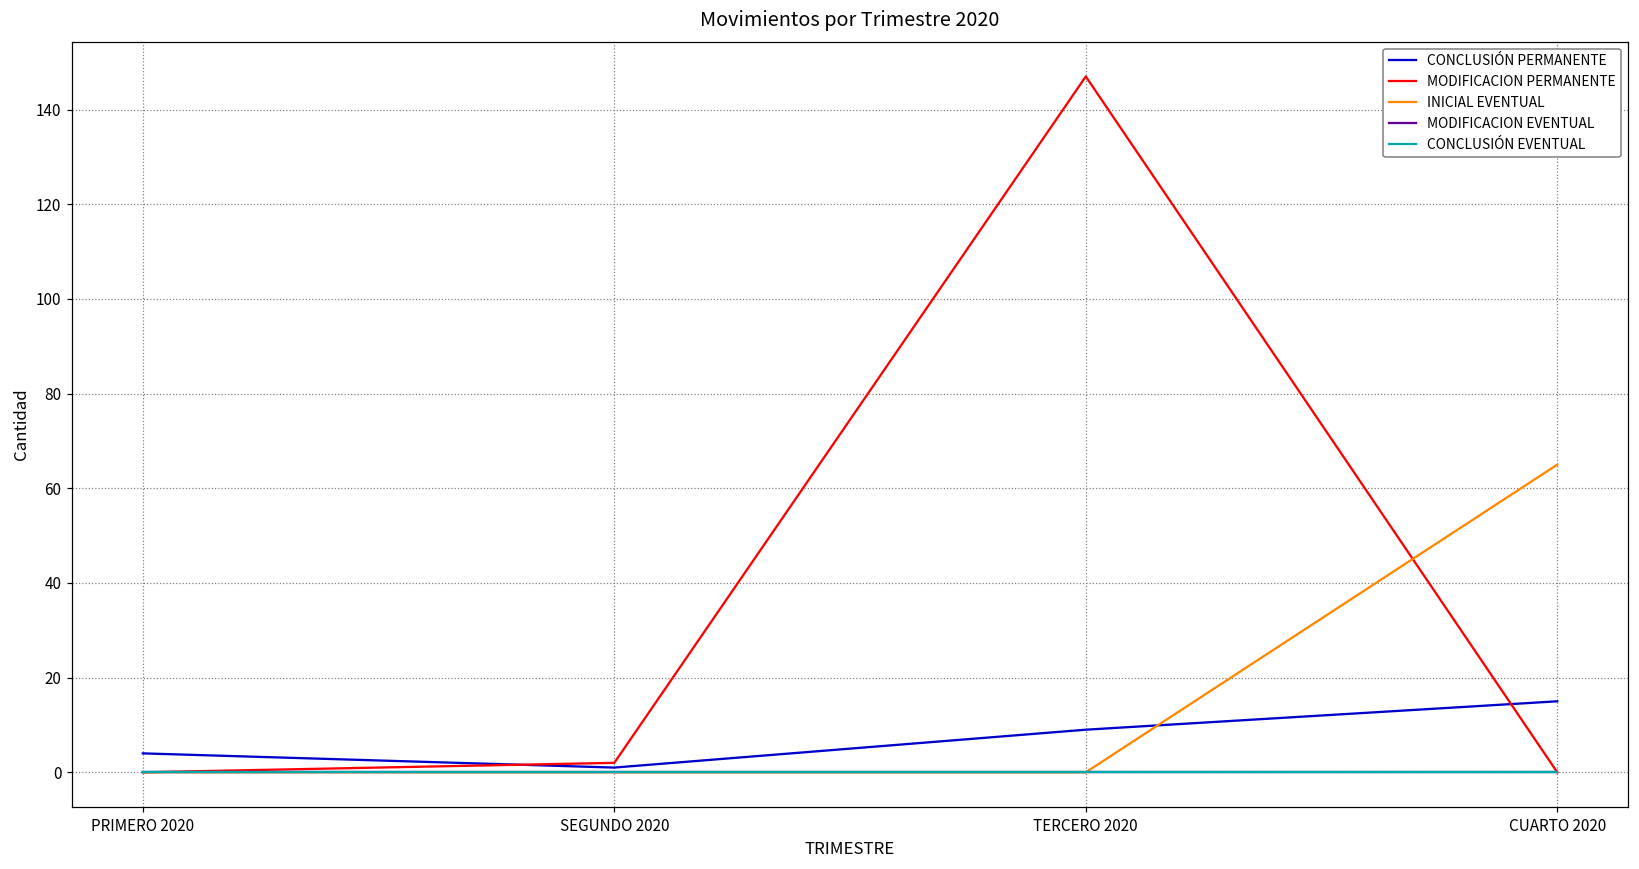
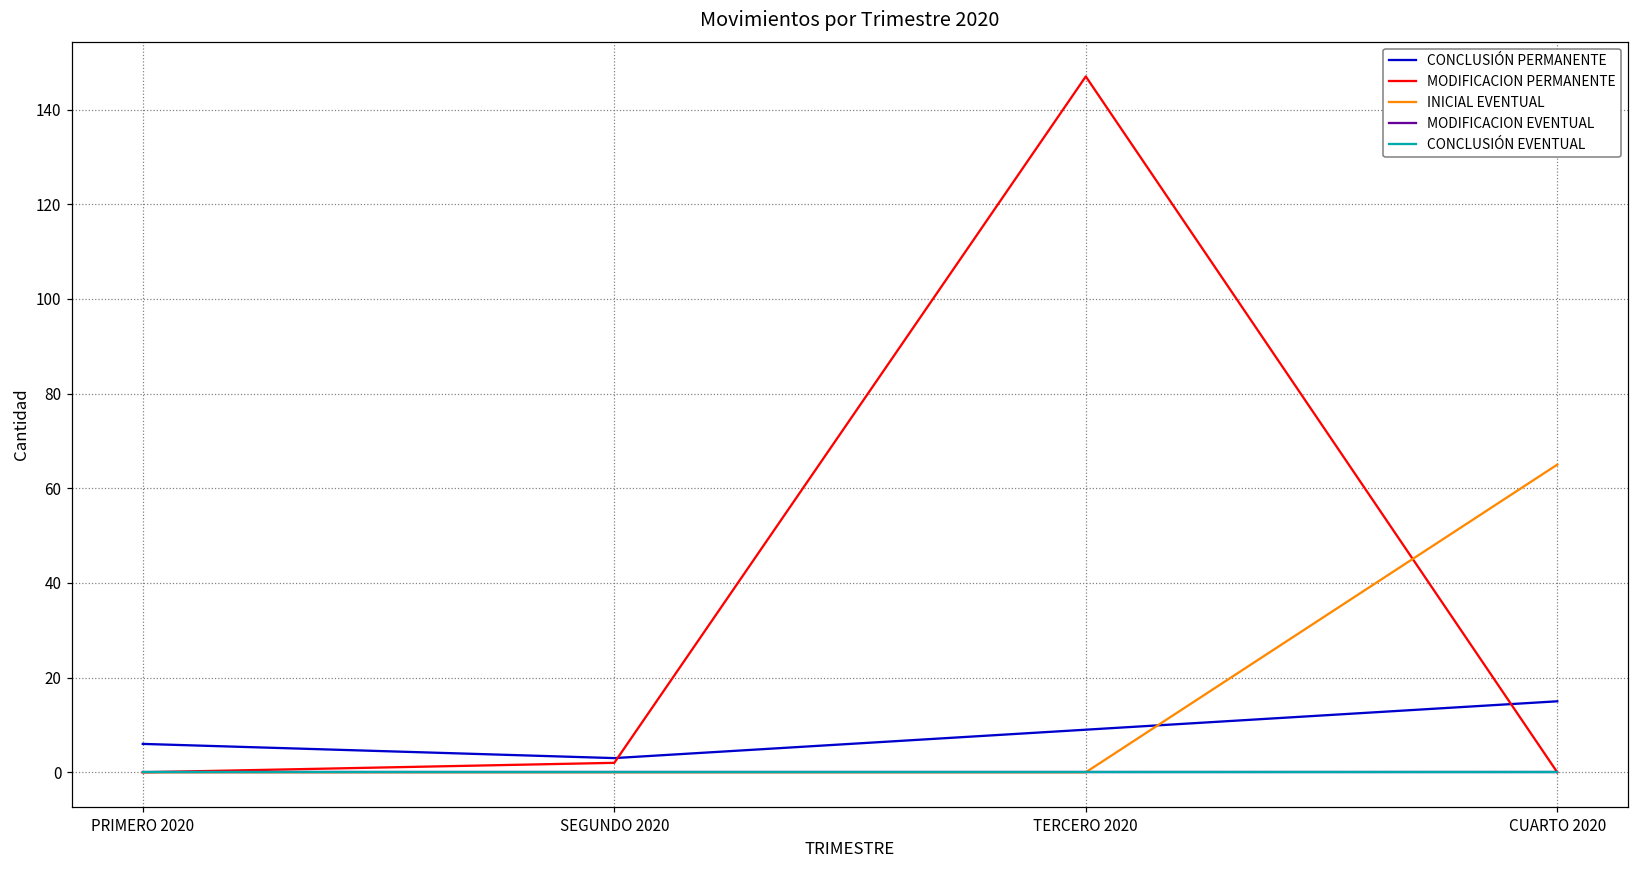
  {
    "CONCLUSIÓN PERMANENTE": {
-     "PRIMERO 2020": 4,
-     "SEGUNDO 2020": 1,
+     "PRIMERO 2020": 6,
+     "SEGUNDO 2020": 3,
      "TERCERO 2020": 9,
      "CUARTO 2020": 15
    },
    "MODIFICACION PERMANENTE": {
      "SEGUNDO 2020": 2,
      "TERCERO 2020": 147
    },
    "INICIAL EVENTUAL": {
      "CUARTO 2020": 65
    }
  }
